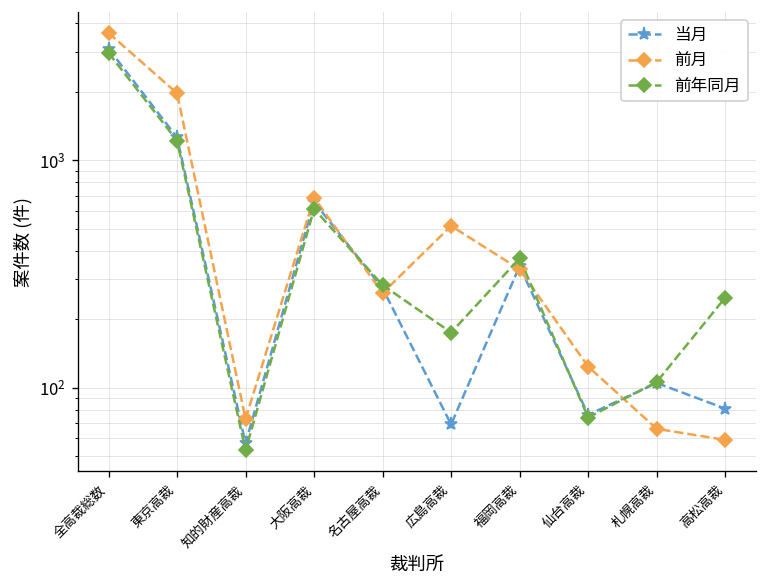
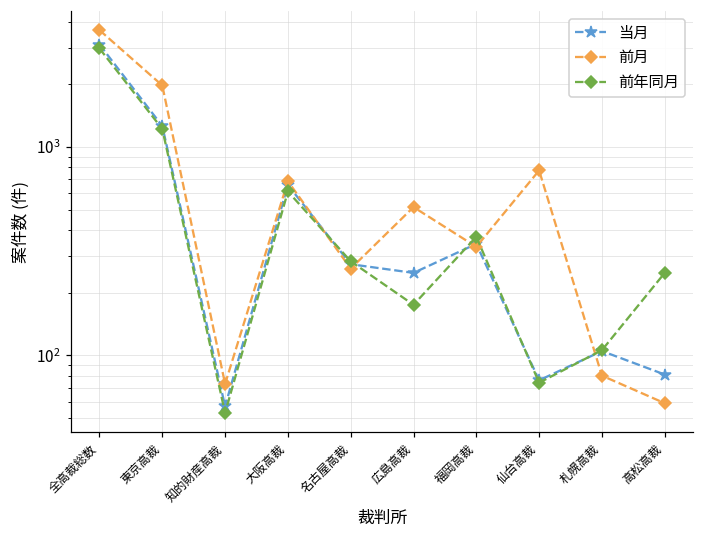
  {
    "当月": {
      "全高裁総数": 3100,
      "東京高裁": 1300,
      "知的財産高裁": 57,
      "大阪高裁": 660,
      "名古屋高裁": 270,
-     "広島高裁": 69,
+     "広島高裁": 250,
      "福岡高裁": 340,
      "高松高裁": 81
    },
    "前月": {
      "全高裁総数": 3600,
      "東京高裁": 2000,
      "知的財産高裁": 73,
      "大阪高裁": 690,
      "名古屋高裁": 260,
      "広島高裁": 520,
      "福岡高裁": 330,
-     "仙台高裁": 120,
-     "札幌高裁": 66,
+     "仙台高裁": 770,
+     "札幌高裁": 80,
      "高松高裁": 59
    },
    "前年同月": {
      "全高裁総数": 3000,
      "東京高裁": 1200,
      "知的財産高裁": 53,
      "大阪高裁": 610,
      "名古屋高裁": 280,
      "広島高裁": 180,
      "福岡高裁": 370,
      "高松高裁": 250
    }
  }
